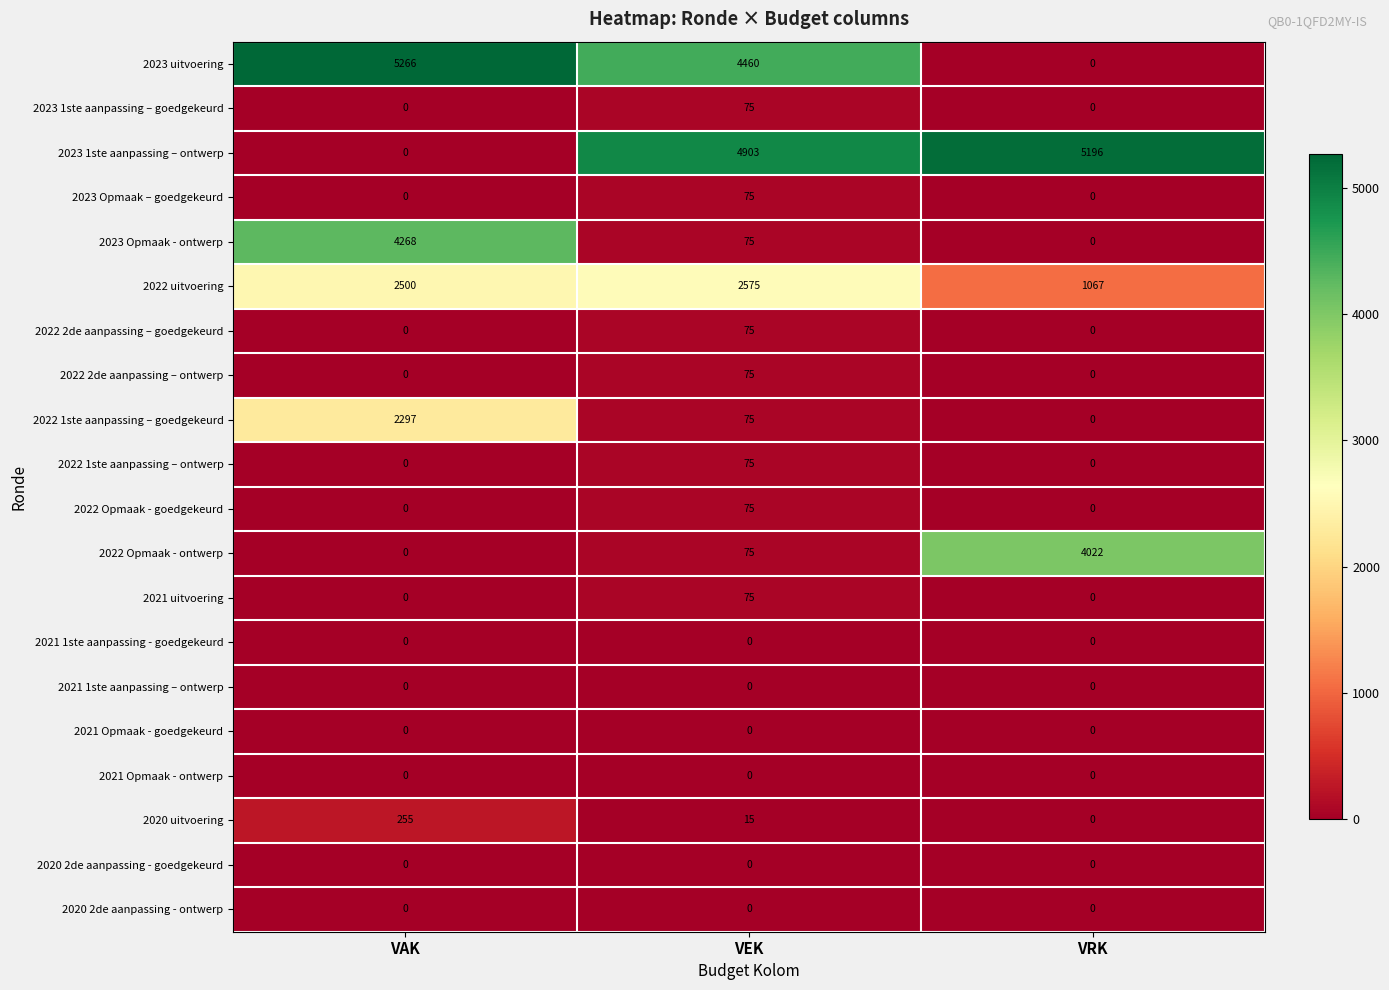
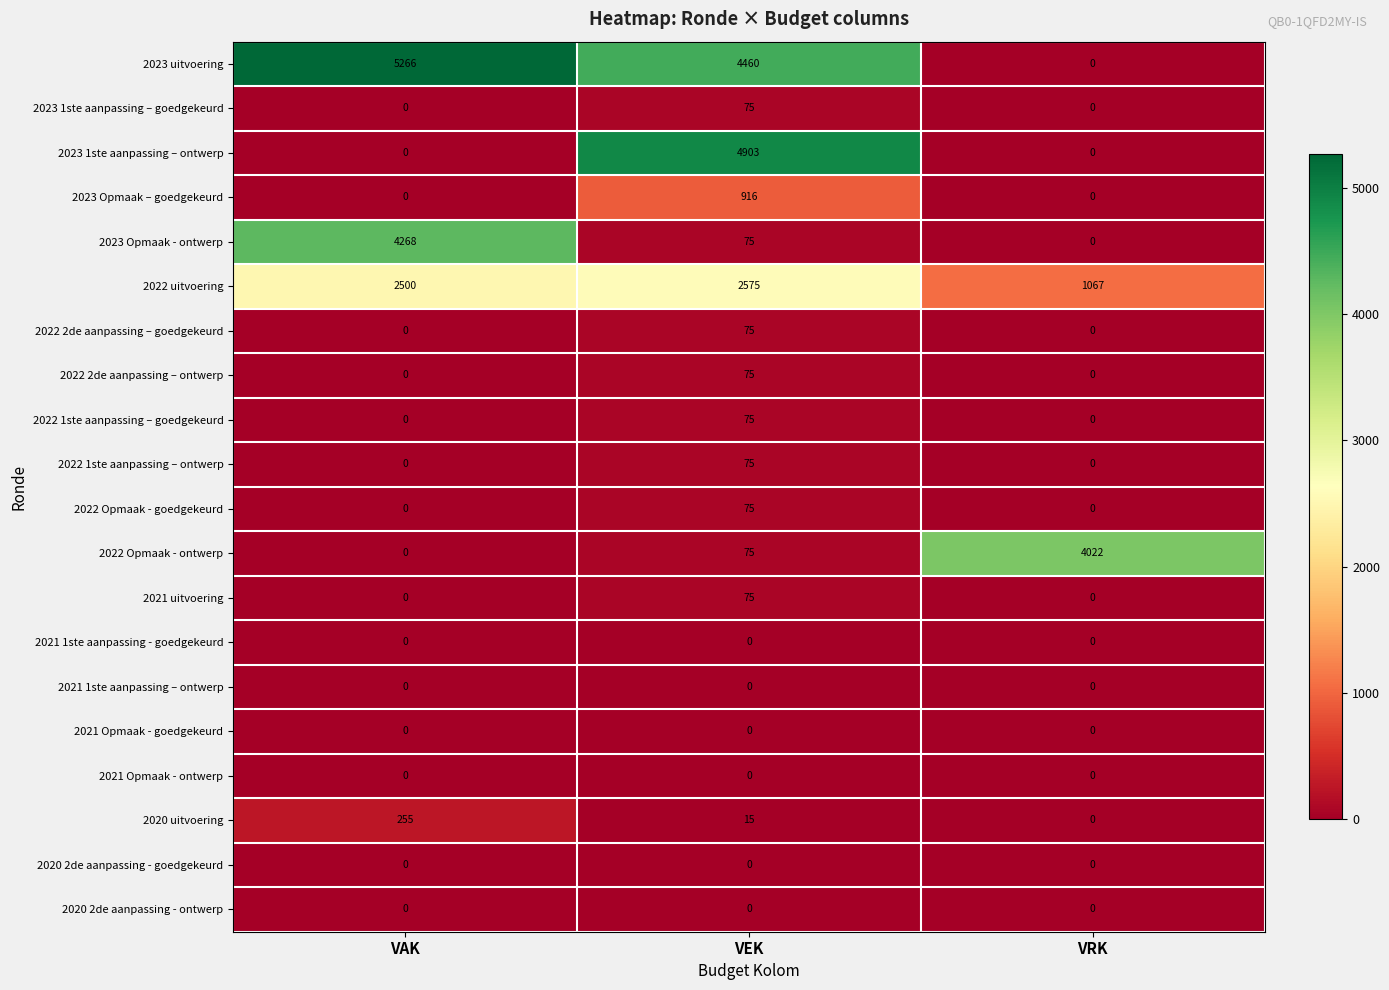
  {
    "2023 uitvoering": {
      "VAK": 5266,
      "VEK": 4460,
      "VRK": 0
    },
    "2023 1ste aanpassing – goedgekeurd": {
      "VAK": 0,
      "VEK": 75,
      "VRK": 0
    },
    "2023 1ste aanpassing – ontwerp": {
      "VAK": 0,
      "VEK": 4903,
-     "VRK": 5196
+     "VRK": 0
    },
    "2023 Opmaak – goedgekeurd": {
      "VAK": 0,
-     "VEK": 75,
+     "VEK": 916,
      "VRK": 0
    },
    "2023 Opmaak - ontwerp": {
      "VAK": 4268,
      "VEK": 75,
      "VRK": 0
    },
    "2022 uitvoering": {
      "VAK": 2500,
      "VEK": 2575,
      "VRK": 1067
    },
    "2022 2de aanpassing – goedgekeurd": {
      "VAK": 0,
      "VEK": 75,
      "VRK": 0
    },
    "2022 2de aanpassing – ontwerp": {
      "VAK": 0,
      "VEK": 75,
      "VRK": 0
    },
    "2022 1ste aanpassing – goedgekeurd": {
-     "VAK": 2297,
+     "VAK": 0,
      "VEK": 75,
      "VRK": 0
    },
    "2022 1ste aanpassing – ontwerp": {
      "VAK": 0,
      "VEK": 75,
      "VRK": 0
    },
    "2022 Opmaak - goedgekeurd": {
      "VAK": 0,
      "VEK": 75,
      "VRK": 0
    },
    "2022 Opmaak - ontwerp": {
      "VAK": 0,
      "VEK": 75,
      "VRK": 4022
    },
    "2021 uitvoering": {
      "VAK": 0,
      "VEK": 75,
      "VRK": 0
    },
    "2021 1ste aanpassing - goedgekeurd": {
      "VAK": 0,
      "VEK": 0,
      "VRK": 0
    },
    "2021 1ste aanpassing – ontwerp": {
      "VAK": 0,
      "VEK": 0,
      "VRK": 0
    },
    "2021 Opmaak - goedgekeurd": {
      "VAK": 0,
      "VEK": 0,
      "VRK": 0
    },
    "2021 Opmaak - ontwerp": {
      "VAK": 0,
      "VEK": 0,
      "VRK": 0
    },
    "2020 uitvoering": {
      "VAK": 255,
      "VEK": 15,
      "VRK": 0
    },
    "2020 2de aanpassing - goedgekeurd": {
      "VAK": 0,
      "VEK": 0,
      "VRK": 0
    },
    "2020 2de aanpassing - ontwerp": {
      "VAK": 0,
      "VEK": 0,
      "VRK": 0
    }
  }
